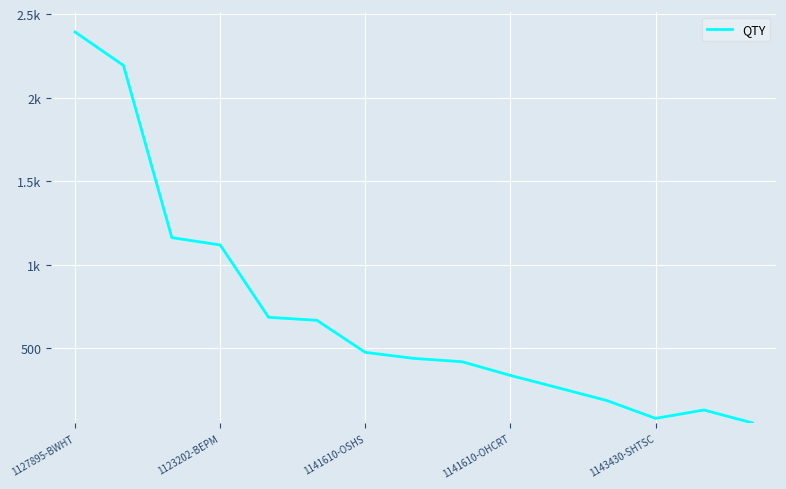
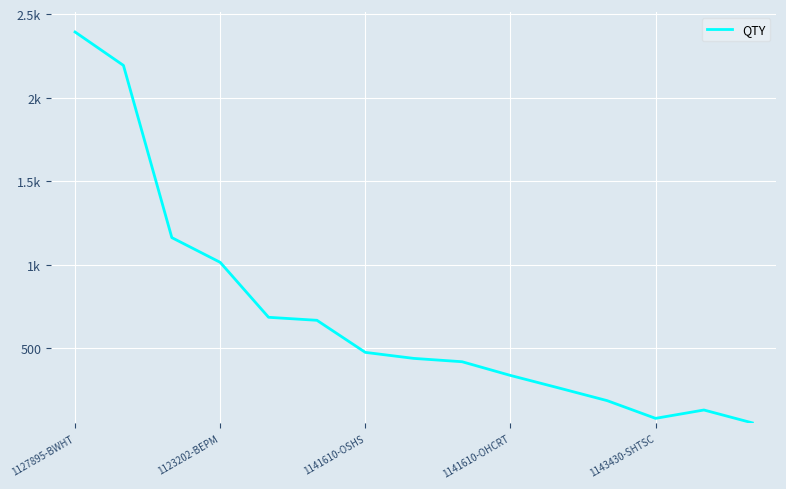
  {
    "1127895-BWHT": 2390,
-   "1123202-BEPM": 1120,
+   "1123202-BEPM": 1010,
    "1141610-OSHS": 480,
    "1141610-OHCRT": 340,
    "1143430-SHTSC": 80
  }
